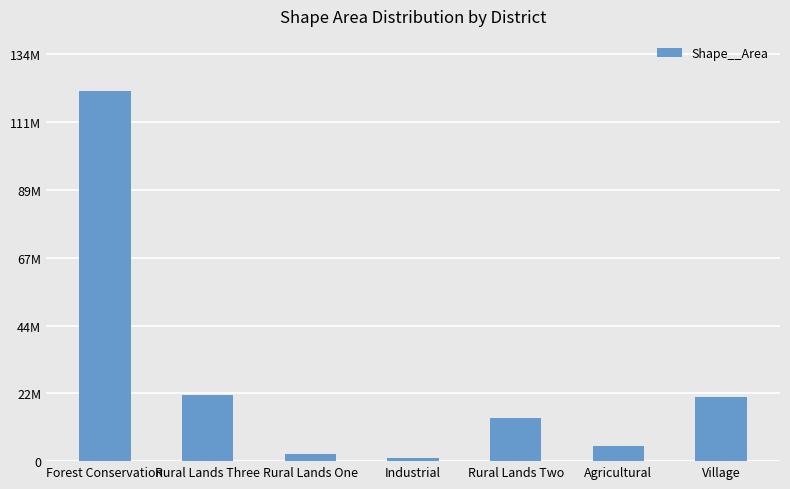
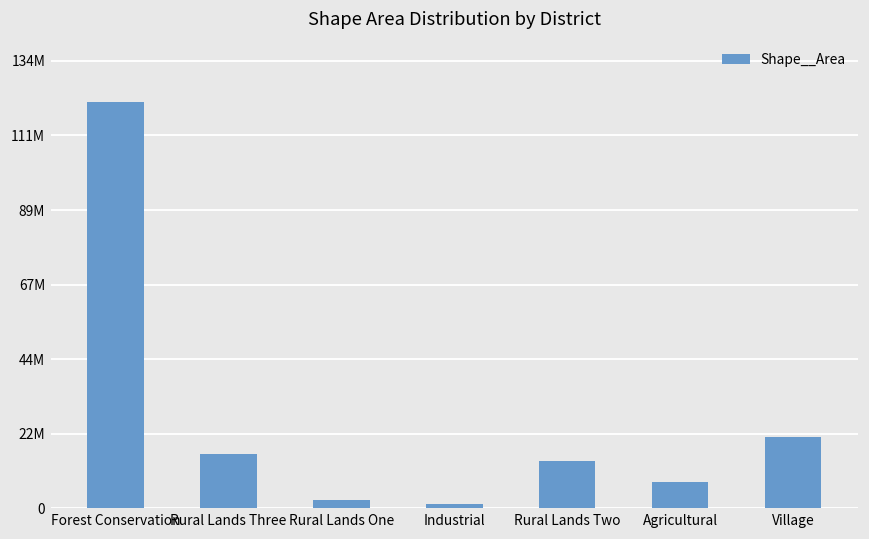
  {
    "Forest Conservation": 122000000,
-   "Rural Lands Three": 22000000,
+   "Rural Lands Three": 16000000,
    "Rural Lands One": 2000000,
    "Industrial": 1000000,
    "Rural Lands Two": 14000000,
-   "Agricultural": 5000000,
+   "Agricultural": 8000000,
    "Village": 21000000
  }
